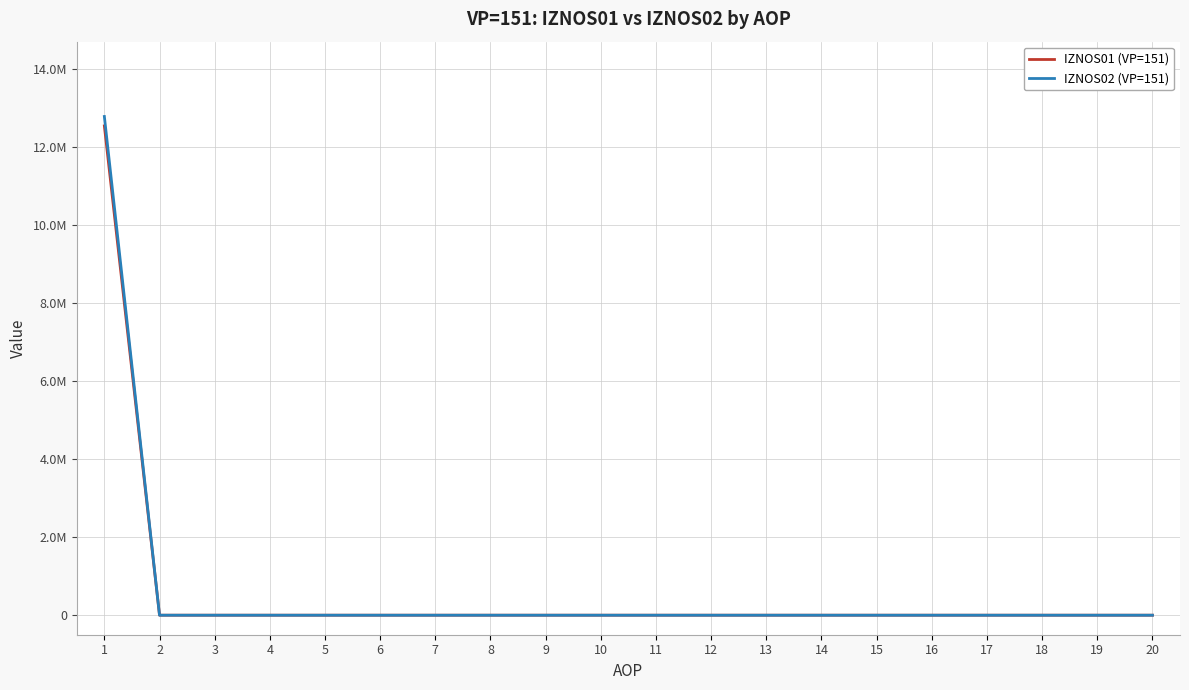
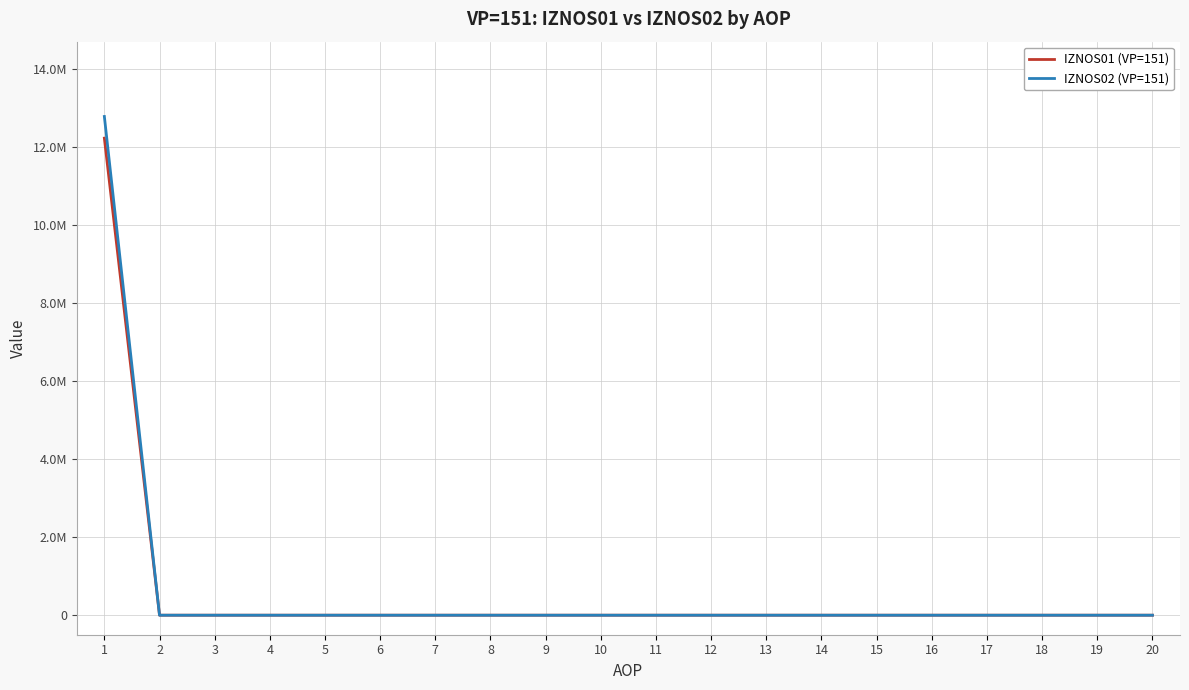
  {
    "IZNOS01 (VP=151)": {
-     "1": 12500000
+     "1": 12200000
    },
    "IZNOS02 (VP=151)": {
      "1": 12800000
    }
  }
